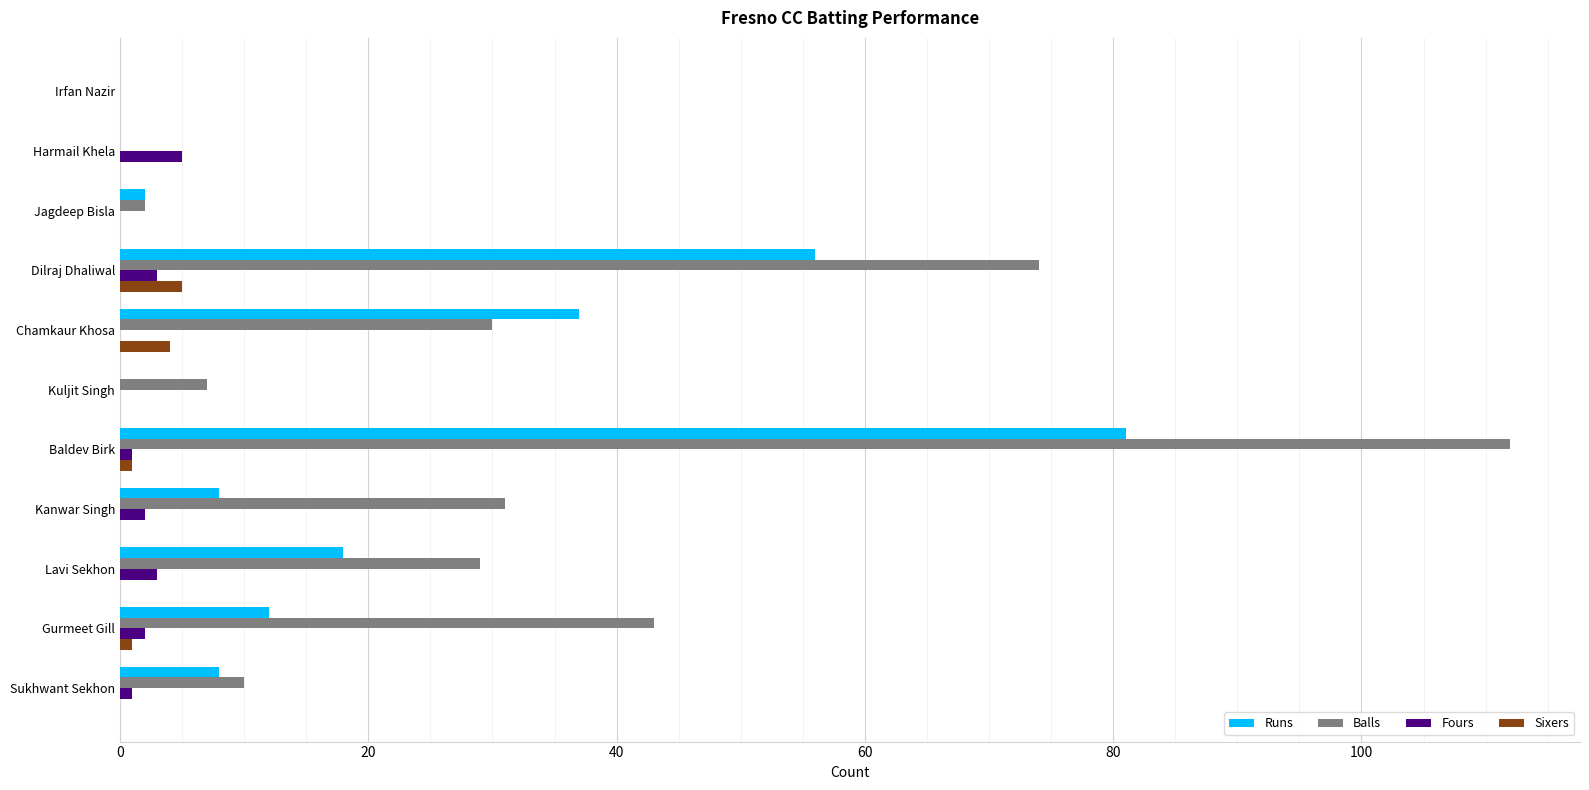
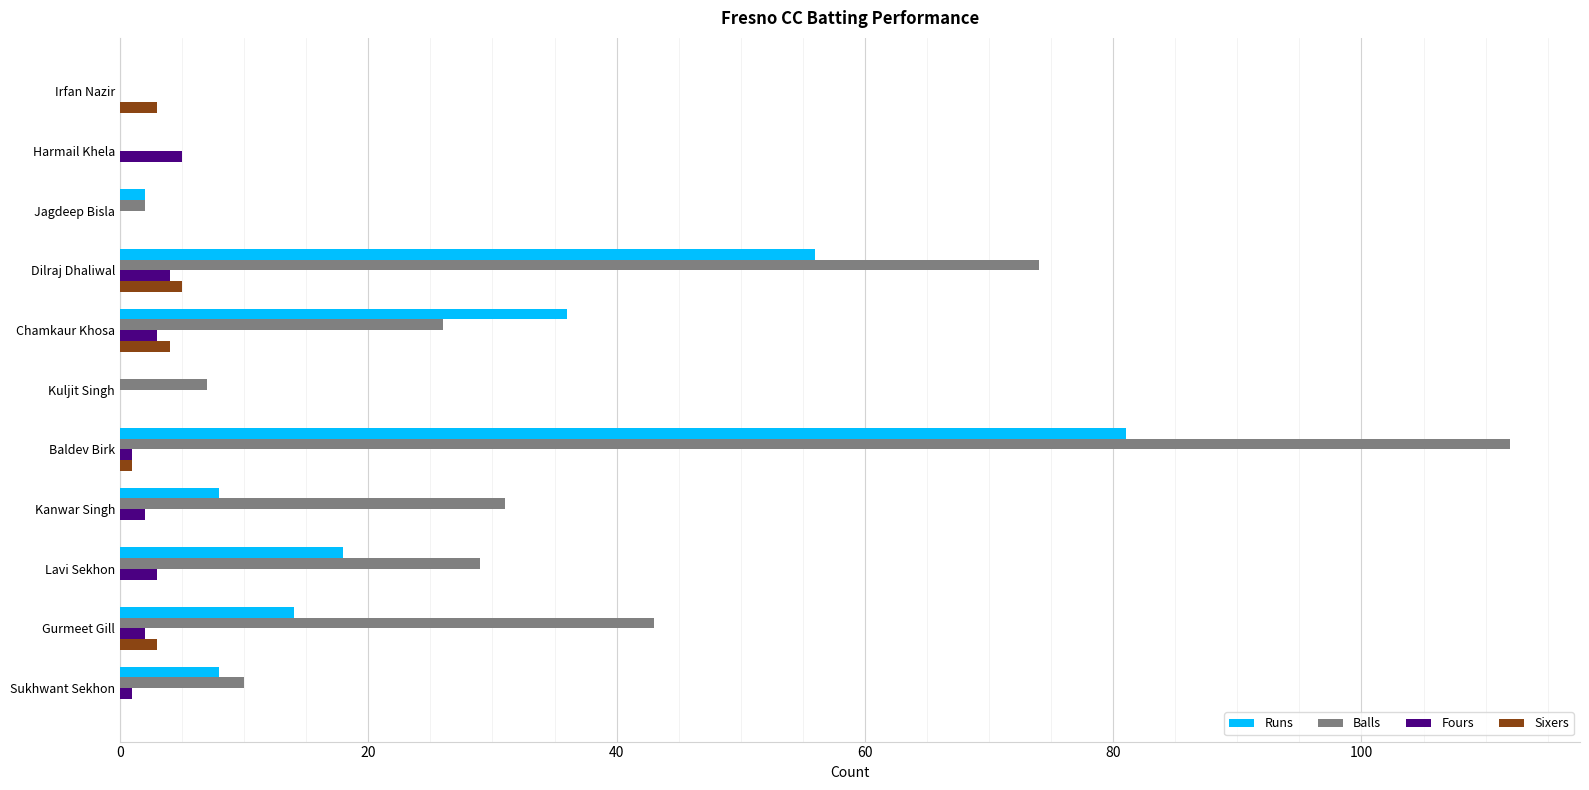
  {
    "Runs": {
      "Irfan Nazir": 0,
      "Harmail Khela": 0,
      "Jagdeep Bisla": 2,
      "Dilraj Dhaliwal": 56,
-     "Chamkaur Khosa": 37,
+     "Chamkaur Khosa": 36,
      "Kuljit Singh": 0,
      "Baldev Birk": 81,
      "Kanwar Singh": 8,
      "Lavi Sekhon": 18,
-     "Gurmeet Gill": 12,
+     "Gurmeet Gill": 14,
      "Sukhwant Sekhon": 8
    },
    "Balls": {
      "Irfan Nazir": 0,
      "Harmail Khela": 0,
      "Jagdeep Bisla": 2,
      "Dilraj Dhaliwal": 74,
-     "Chamkaur Khosa": 30,
+     "Chamkaur Khosa": 26,
      "Kuljit Singh": 7,
      "Baldev Birk": 112,
      "Kanwar Singh": 31,
      "Lavi Sekhon": 29,
      "Gurmeet Gill": 43,
      "Sukhwant Sekhon": 10
    },
    "Fours": {
      "Irfan Nazir": 0,
      "Harmail Khela": 5,
      "Jagdeep Bisla": 0,
-     "Dilraj Dhaliwal": 3,
-     "Chamkaur Khosa": 0,
+     "Dilraj Dhaliwal": 4,
+     "Chamkaur Khosa": 3,
      "Kuljit Singh": 0,
      "Baldev Birk": 1,
      "Kanwar Singh": 2,
      "Lavi Sekhon": 3,
      "Gurmeet Gill": 2,
      "Sukhwant Sekhon": 1
    },
    "Sixers": {
-     "Irfan Nazir": 0,
+     "Irfan Nazir": 3,
      "Harmail Khela": 0,
      "Jagdeep Bisla": 0,
      "Dilraj Dhaliwal": 5,
      "Chamkaur Khosa": 4,
      "Kuljit Singh": 0,
      "Baldev Birk": 1,
      "Kanwar Singh": 0,
      "Lavi Sekhon": 0,
-     "Gurmeet Gill": 1,
+     "Gurmeet Gill": 3,
      "Sukhwant Sekhon": 0
    }
  }
